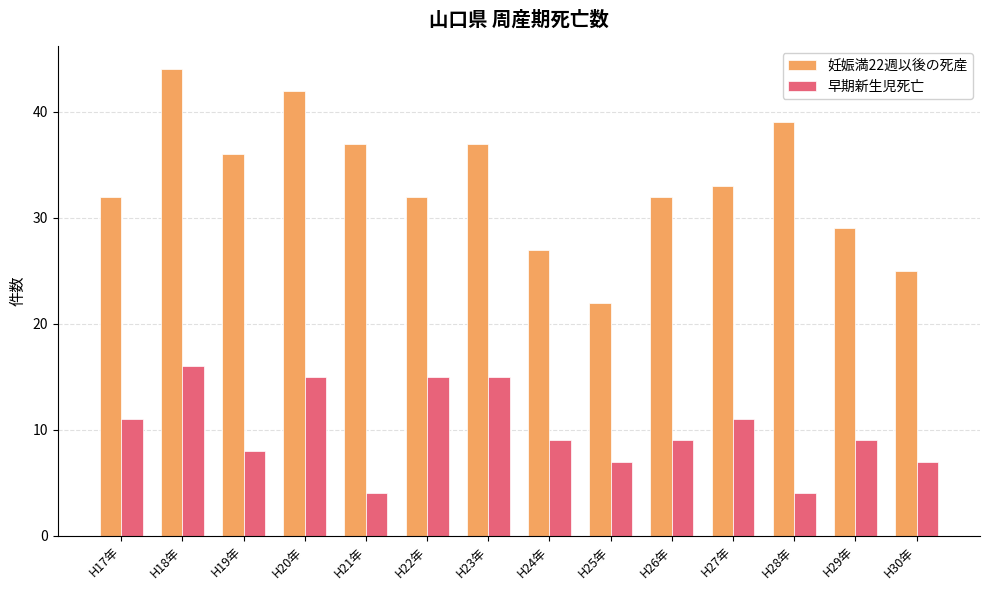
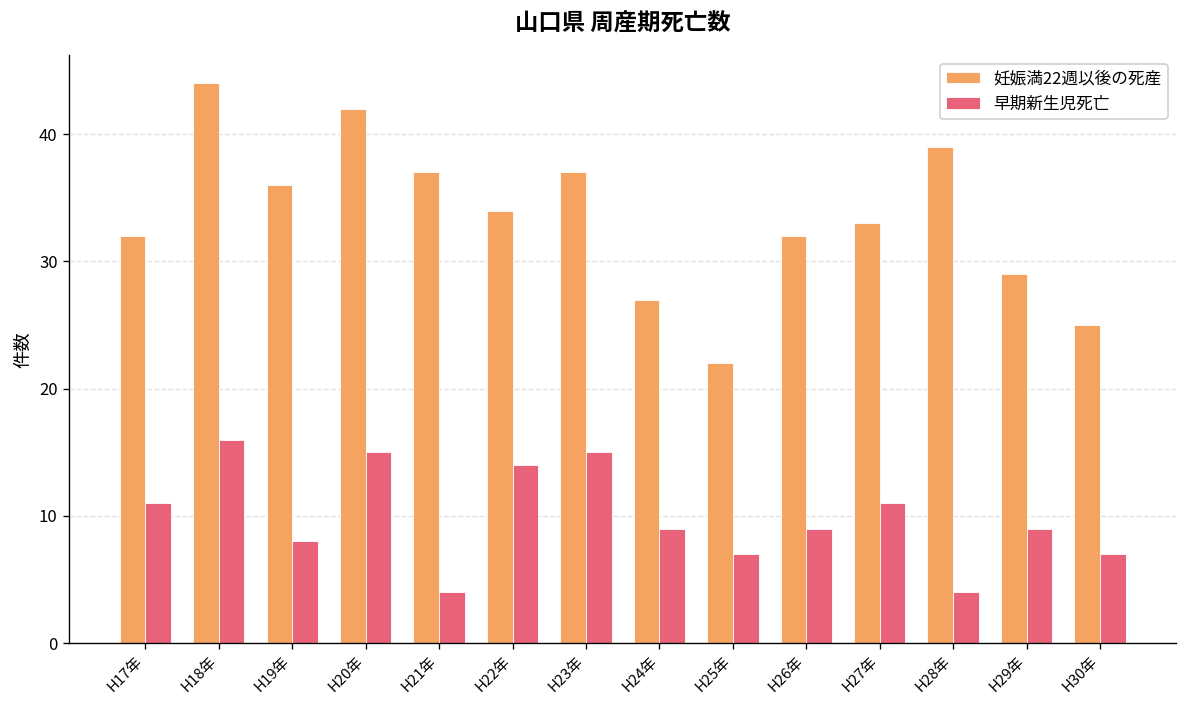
  {
    "妊娠満22週以後の死産": {
      "H17年": 32,
      "H18年": 44,
      "H19年": 36,
      "H20年": 42,
      "H21年": 37,
-     "H22年": 32,
+     "H22年": 34,
      "H23年": 37,
      "H24年": 27,
      "H25年": 22,
      "H26年": 32,
      "H27年": 33,
      "H28年": 39,
      "H29年": 29,
      "H30年": 25
    },
    "早期新生児死亡": {
      "H17年": 11,
      "H18年": 16,
      "H19年": 8,
      "H20年": 15,
      "H21年": 4,
-     "H22年": 15,
+     "H22年": 14,
      "H23年": 15,
      "H24年": 9,
      "H25年": 7,
      "H26年": 9,
      "H27年": 11,
      "H28年": 4,
      "H29年": 9,
      "H30年": 7
    }
  }
